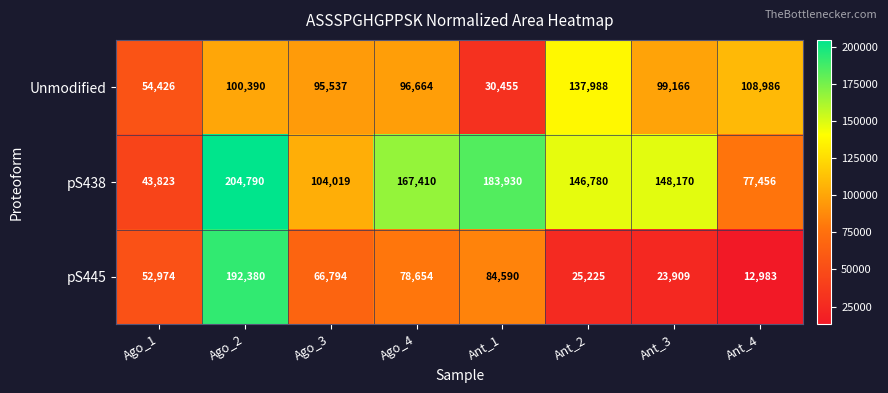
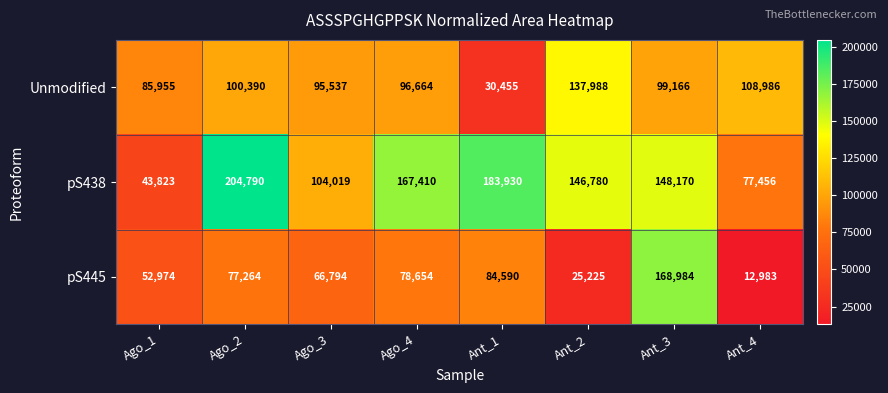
  {
    "Unmodified": {
-     "Ago_1": "54,426",
+     "Ago_1": "85,955",
      "Ago_2": "100,390",
      "Ago_3": "95,537",
      "Ago_4": "96,664",
      "Ant_1": "30,455",
      "Ant_2": "137,988",
      "Ant_3": "99,166",
      "Ant_4": "108,986"
    },
    "pS438": {
      "Ago_1": "43,823",
      "Ago_2": "204,790",
      "Ago_3": "104,019",
      "Ago_4": "167,410",
      "Ant_1": "183,930",
      "Ant_2": "146,780",
      "Ant_3": "148,170",
      "Ant_4": "77,456"
    },
    "pS445": {
      "Ago_1": "52,974",
-     "Ago_2": "192,380",
+     "Ago_2": "77,264",
      "Ago_3": "66,794",
      "Ago_4": "78,654",
      "Ant_1": "84,590",
      "Ant_2": "25,225",
-     "Ant_3": "23,909",
+     "Ant_3": "168,984",
      "Ant_4": "12,983"
    }
  }
